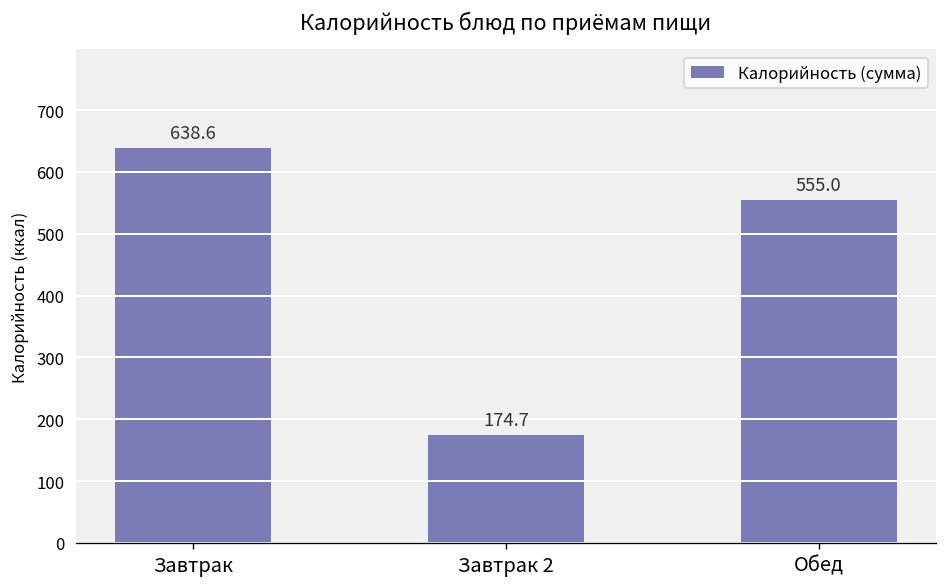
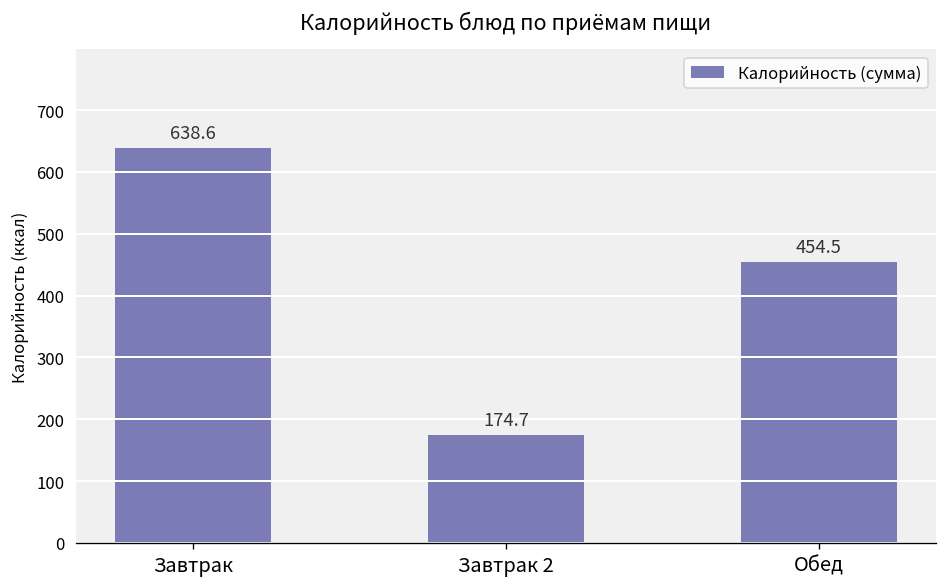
  {
    "Завтрак": 638.6,
    "Завтрак 2": 174.7,
-   "Обед": 555.0
+   "Обед": 454.5
  }
